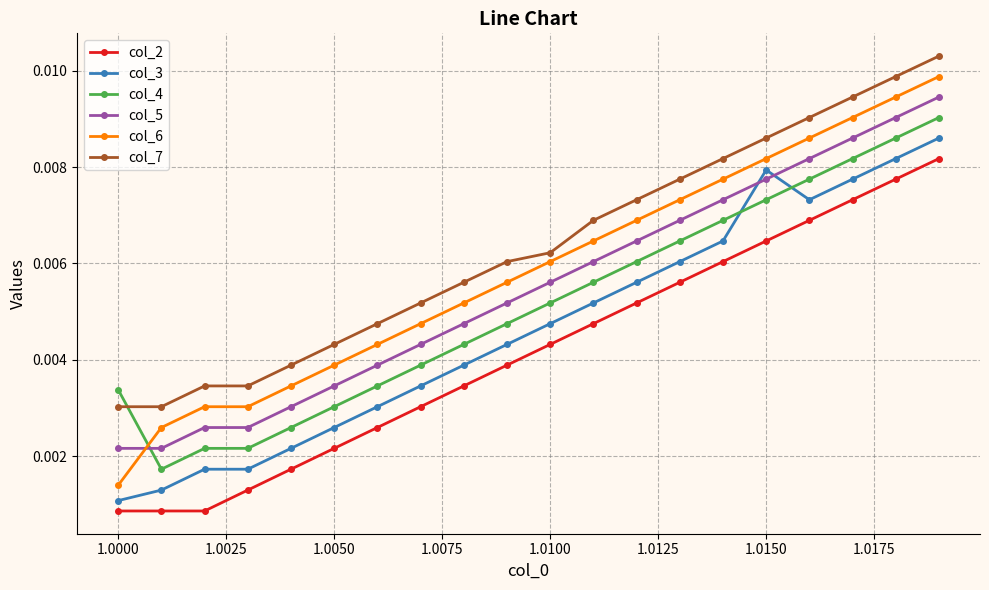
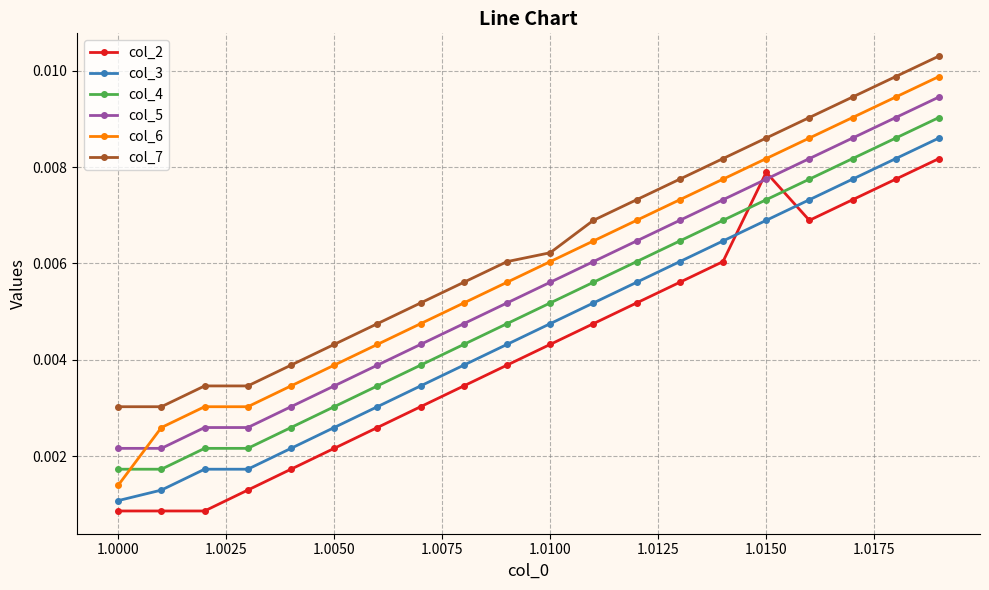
  {
    "col_2": {
      "1.0000": 0.0009,
      "1.0050": 0.0022,
      "1.0100": 0.0043,
-     "1.0150": 0.0065
+     "1.0150": 0.0079
    },
    "col_3": {
      "1.0000": 0.0011,
      "1.0050": 0.0026,
      "1.0100": 0.0048,
-     "1.0150": 0.0079
+     "1.0150": 0.0069
    },
    "col_4": {
-     "1.0000": 0.0034,
+     "1.0000": 0.0017,
      "1.0050": 0.0030,
      "1.0100": 0.0052,
      "1.0150": 0.0073
    },
    "col_5": {
      "1.0000": 0.0022,
      "1.0050": 0.0035,
      "1.0100": 0.0056,
      "1.0150": 0.0077
    },
    "col_6": {
      "1.0000": 0.0014,
      "1.0050": 0.0039,
      "1.0100": 0.0060,
      "1.0150": 0.0082
    },
    "col_7": {
      "1.0000": 0.0030,
      "1.0050": 0.0043,
      "1.0100": 0.0062,
      "1.0150": 0.0086
    }
  }
